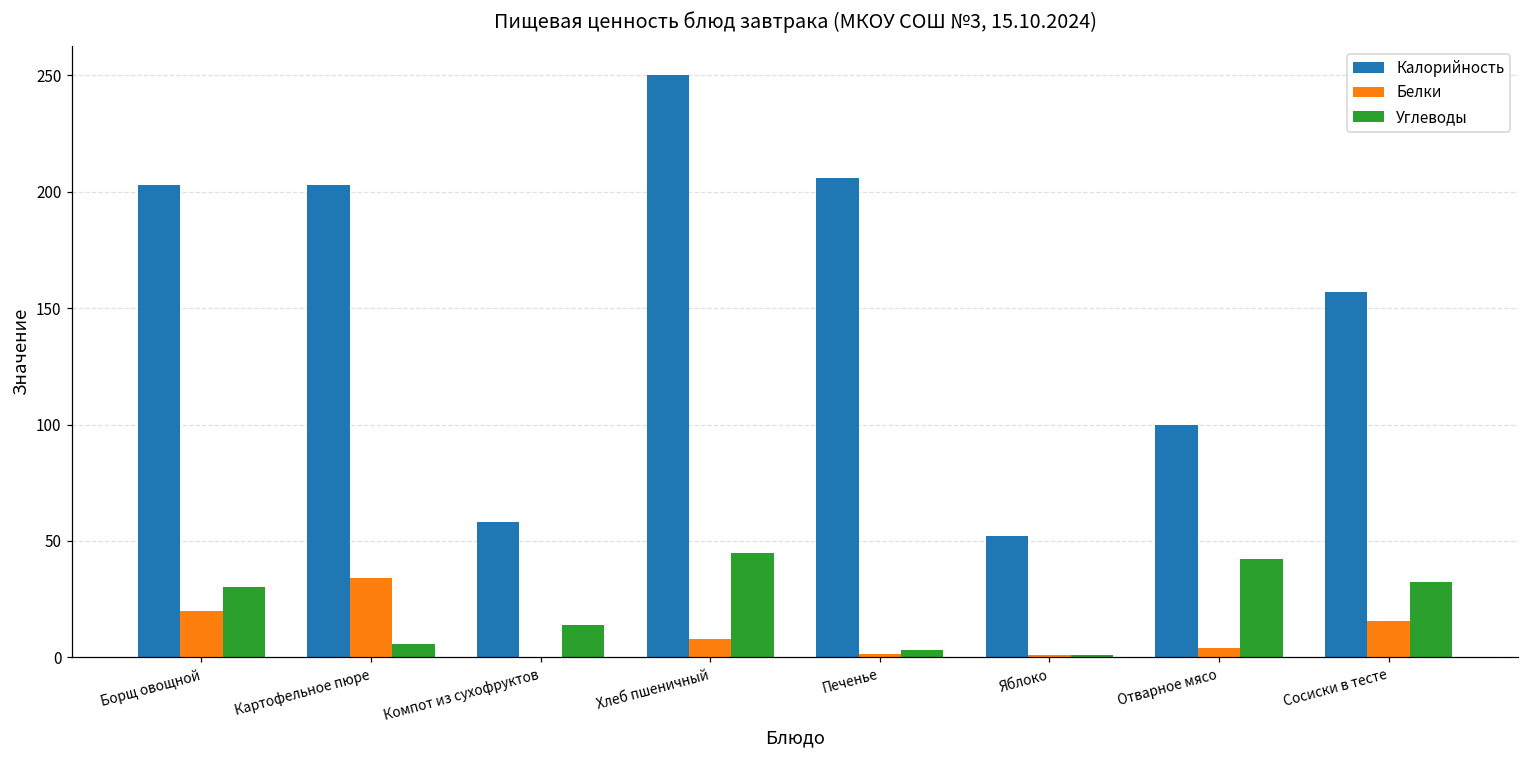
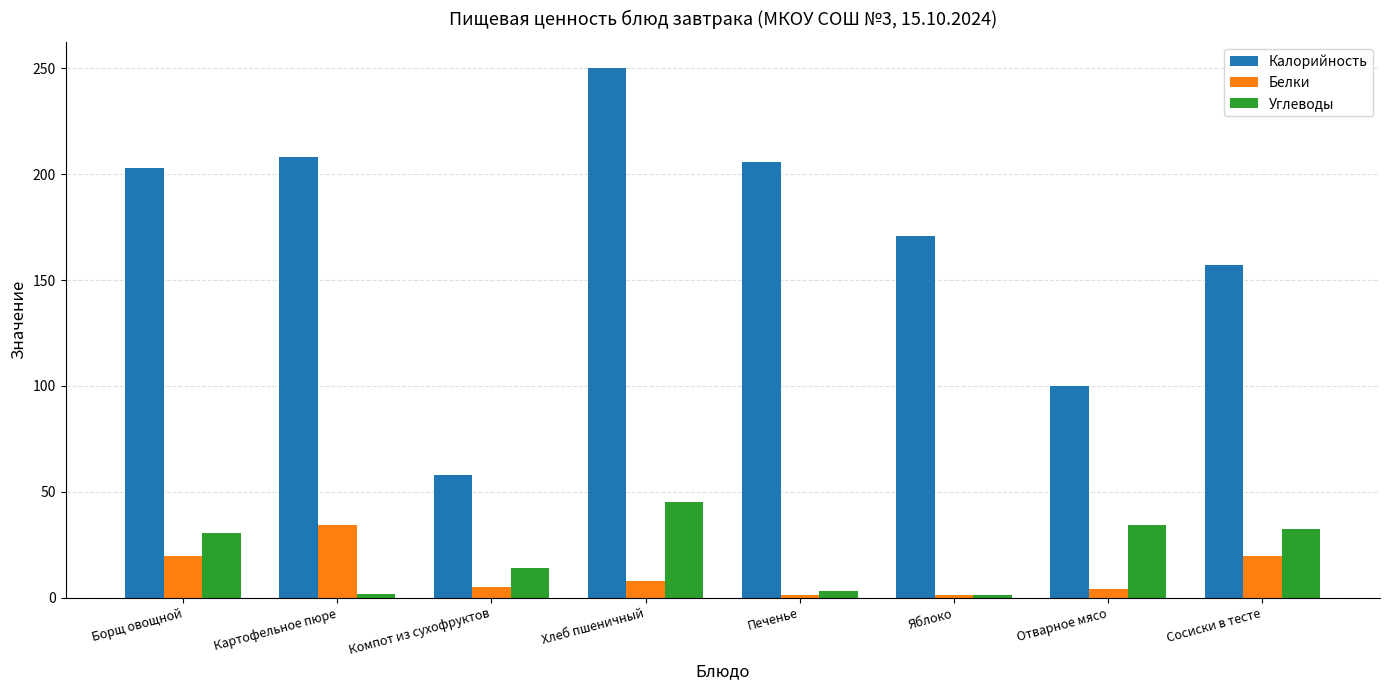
  {
    "Калорийность": {
      "Борщ овощной": 203,
-     "Картофельное пюре": 203,
+     "Картофельное пюре": 208,
      "Компот из сухофруктов": 58,
      "Хлеб пшеничный": 250,
      "Печенье": 206,
-     "Яблоко": 52,
+     "Яблоко": 171,
      "Отварное мясо": 100,
      "Сосиски в тесте": 157
    },
    "Белки": {
      "Борщ овощной": 20,
      "Картофельное пюре": 34,
-     "Компот из сухофруктов": 0,
+     "Компот из сухофруктов": 5,
      "Хлеб пшеничный": 8,
      "Печенье": 1,
      "Яблоко": 1,
      "Отварное мясо": 4,
-     "Сосиски в тесте": 16
+     "Сосиски в тесте": 20
    },
    "Углеводы": {
      "Борщ овощной": 30,
-     "Картофельное пюре": 6,
+     "Картофельное пюре": 2,
      "Компот из сухофруктов": 14,
      "Хлеб пшеничный": 45,
      "Печенье": 3,
      "Яблоко": 1,
-     "Отварное мясо": 42,
+     "Отварное мясо": 35,
      "Сосиски в тесте": 32
    }
  }
